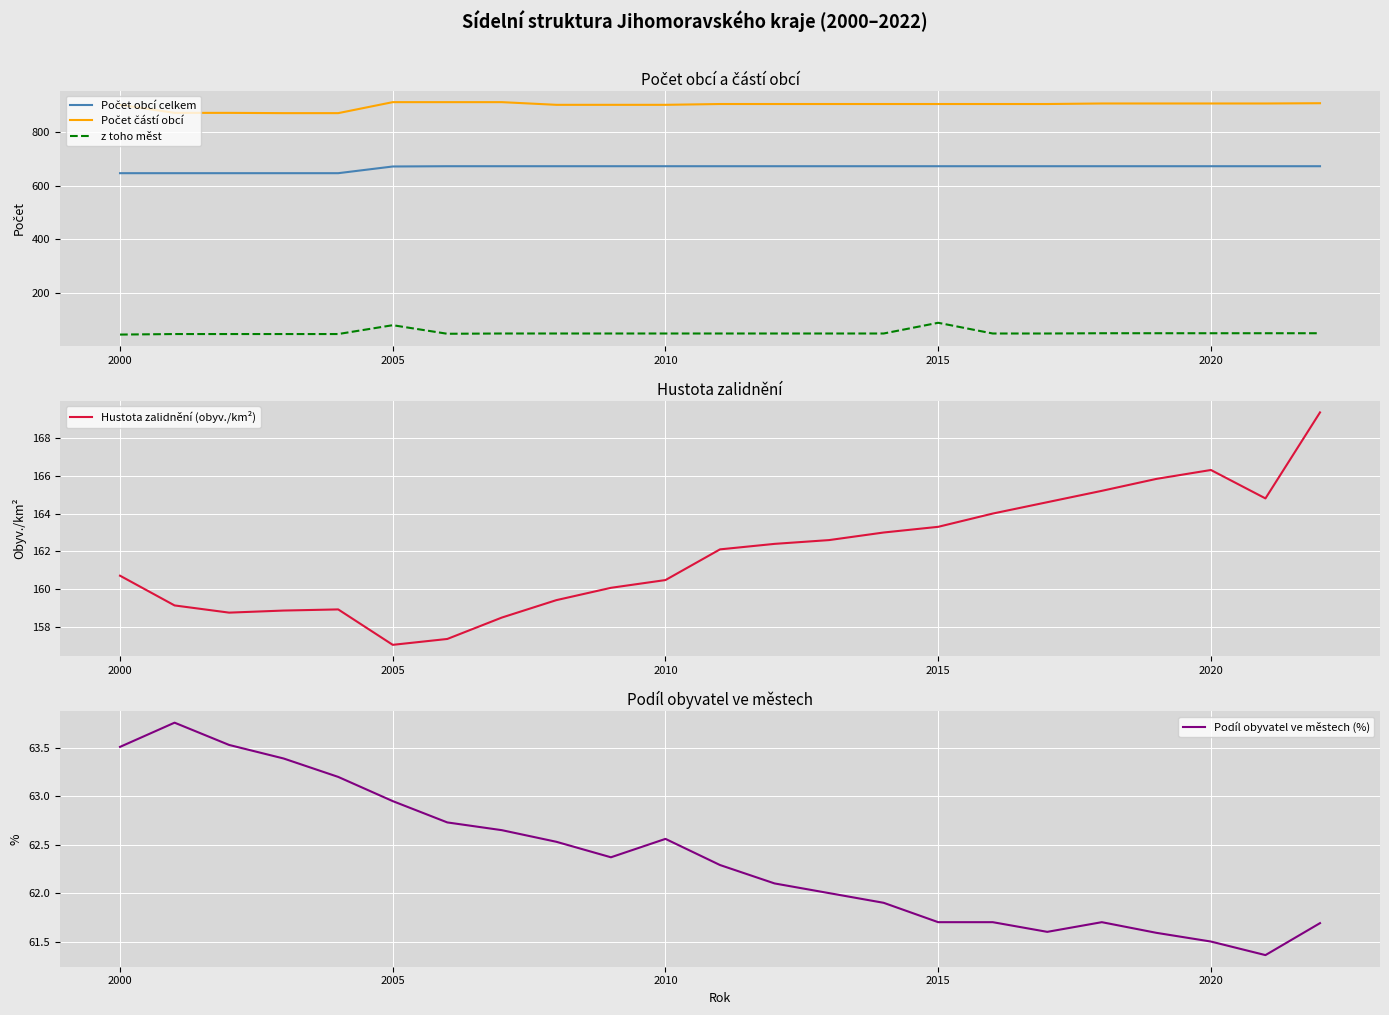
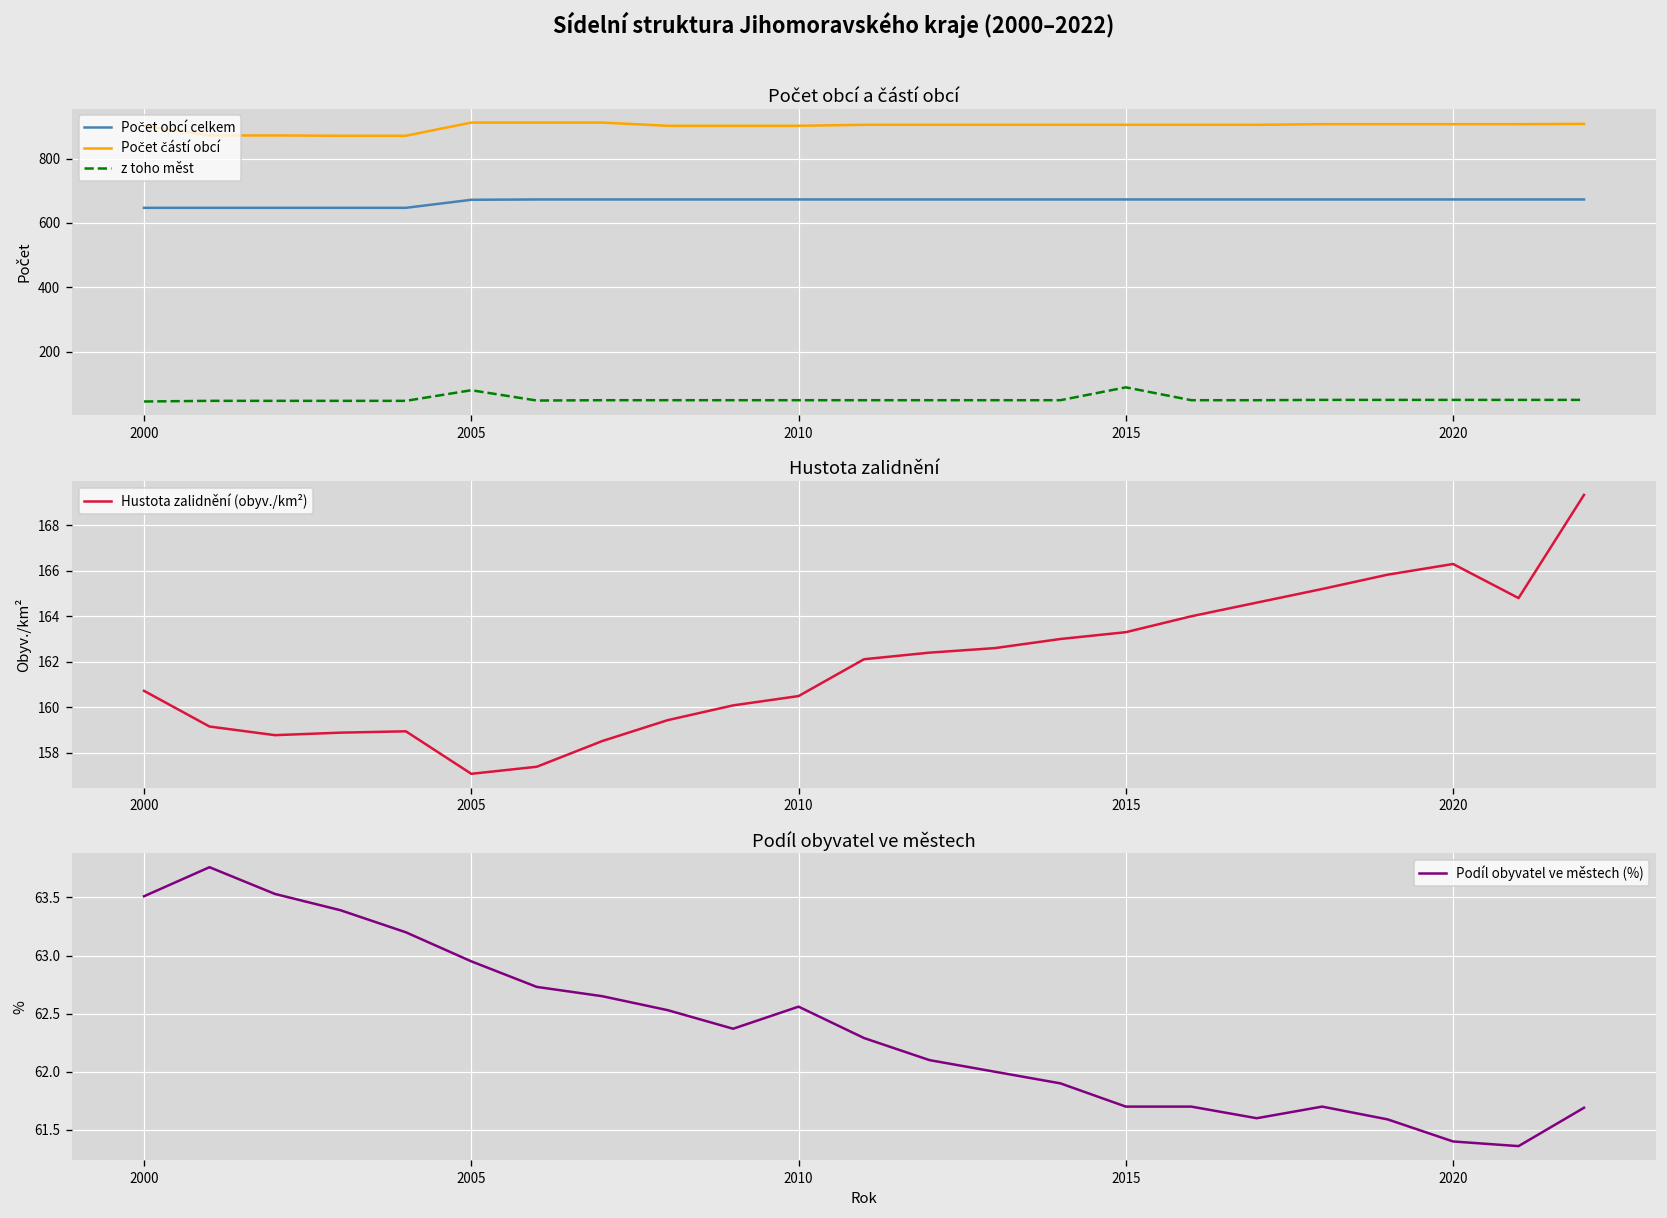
  {
    "Počet obcí a částí obcí": {
      "Počet obcí celkem": {
        "2000": 650,
        "2005": 670,
        "2010": 670,
        "2015": 670,
        "2020": 670
      },
      "Počet částí obcí": {
        "2005": 910,
        "2010": 900,
        "2015": 910,
        "2020": 910
      },
      "z toho měst": {
        "2000": 50,
        "2005": 80,
        "2010": 50,
        "2015": 90,
        "2020": 50
      }
    },
    "Hustota zalidnění": {
      "2000": 160.7,
      "2005": 157.1,
      "2010": 160.5,
      "2015": 163.3,
      "2020": 166.3
    },
    "Podíl obyvatel ve městech": {
      "2000": 63.5,
      "2005": 63.0,
      "2010": 62.6,
      "2015": 61.7,
-     "2020": 61.5
+     "2020": 61.4
    }
  }
